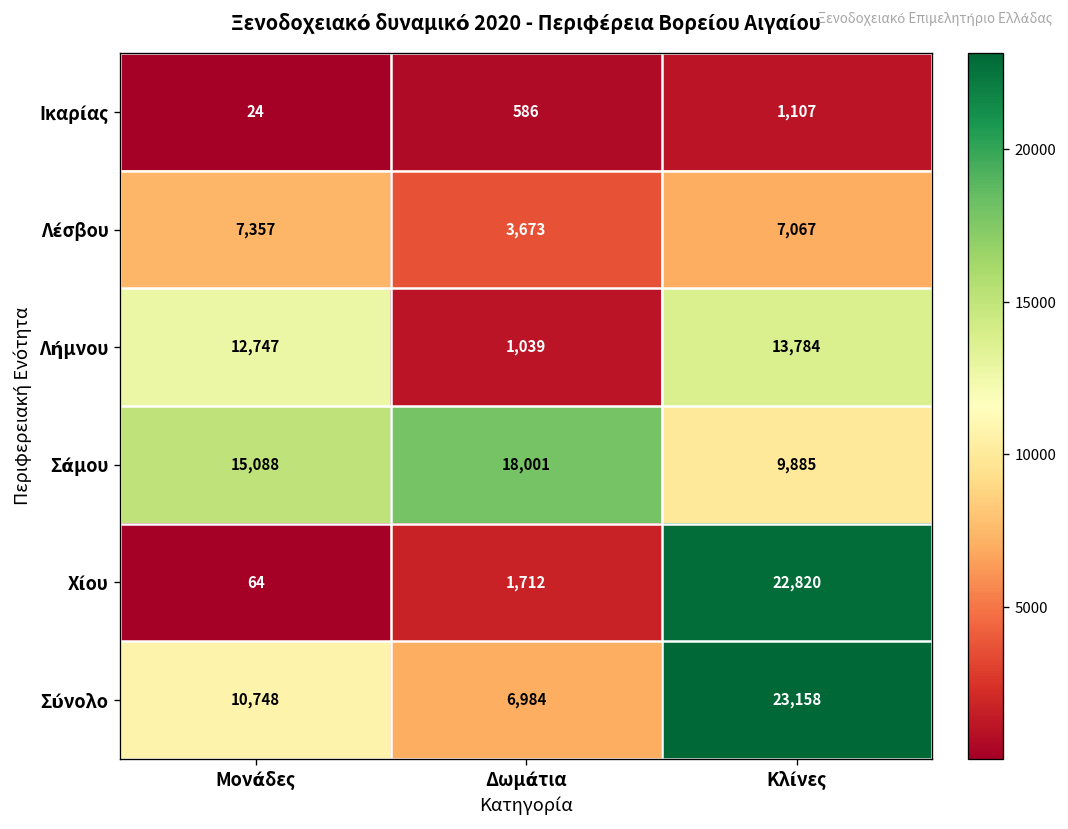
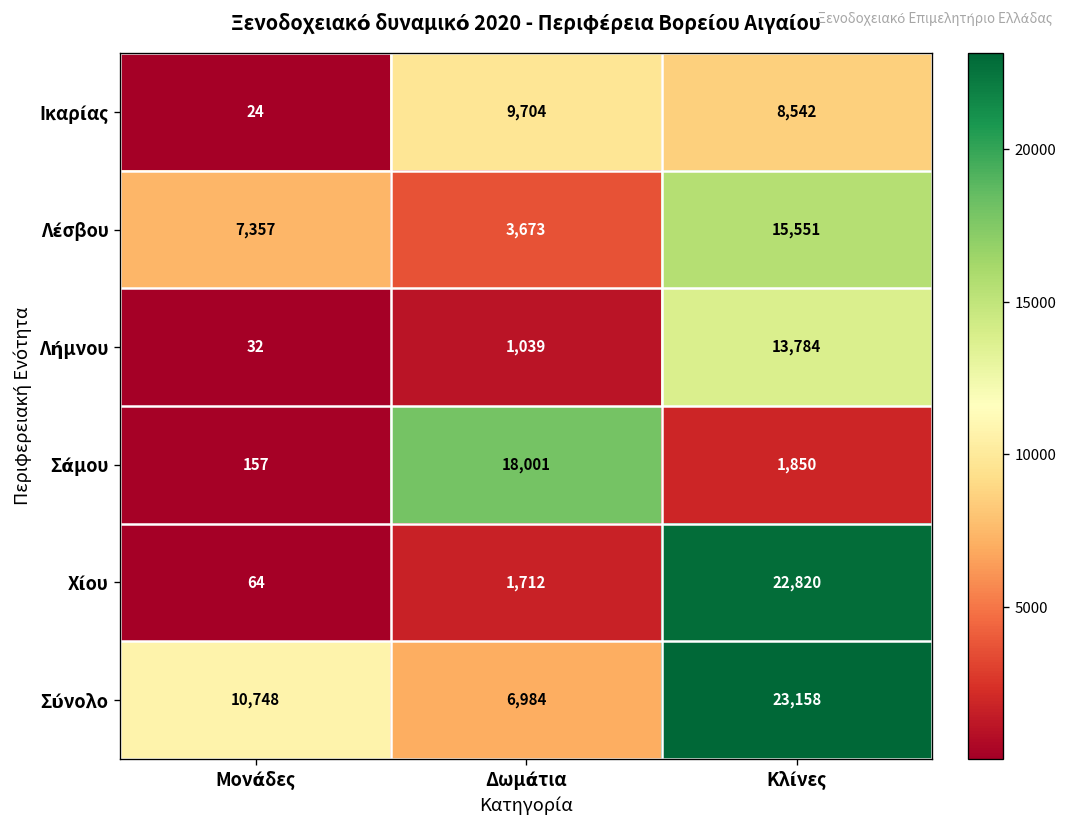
  {
    "Ικαρίας": {
      "Μονάδες": "24",
-     "Δωμάτια": "586",
-     "Κλίνες": "1,107"
+     "Δωμάτια": "9,704",
+     "Κλίνες": "8,542"
    },
    "Λέσβου": {
      "Μονάδες": "7,357",
      "Δωμάτια": "3,673",
-     "Κλίνες": "7,067"
+     "Κλίνες": "15,551"
    },
    "Λήμνου": {
-     "Μονάδες": "12,747",
+     "Μονάδες": "32",
      "Δωμάτια": "1,039",
      "Κλίνες": "13,784"
    },
    "Σάμου": {
-     "Μονάδες": "15,088",
+     "Μονάδες": "157",
      "Δωμάτια": "18,001",
-     "Κλίνες": "9,885"
+     "Κλίνες": "1,850"
    },
    "Χίου": {
      "Μονάδες": "64",
      "Δωμάτια": "1,712",
      "Κλίνες": "22,820"
    },
    "Σύνολο": {
      "Μονάδες": "10,748",
      "Δωμάτια": "6,984",
      "Κλίνες": "23,158"
    }
  }
